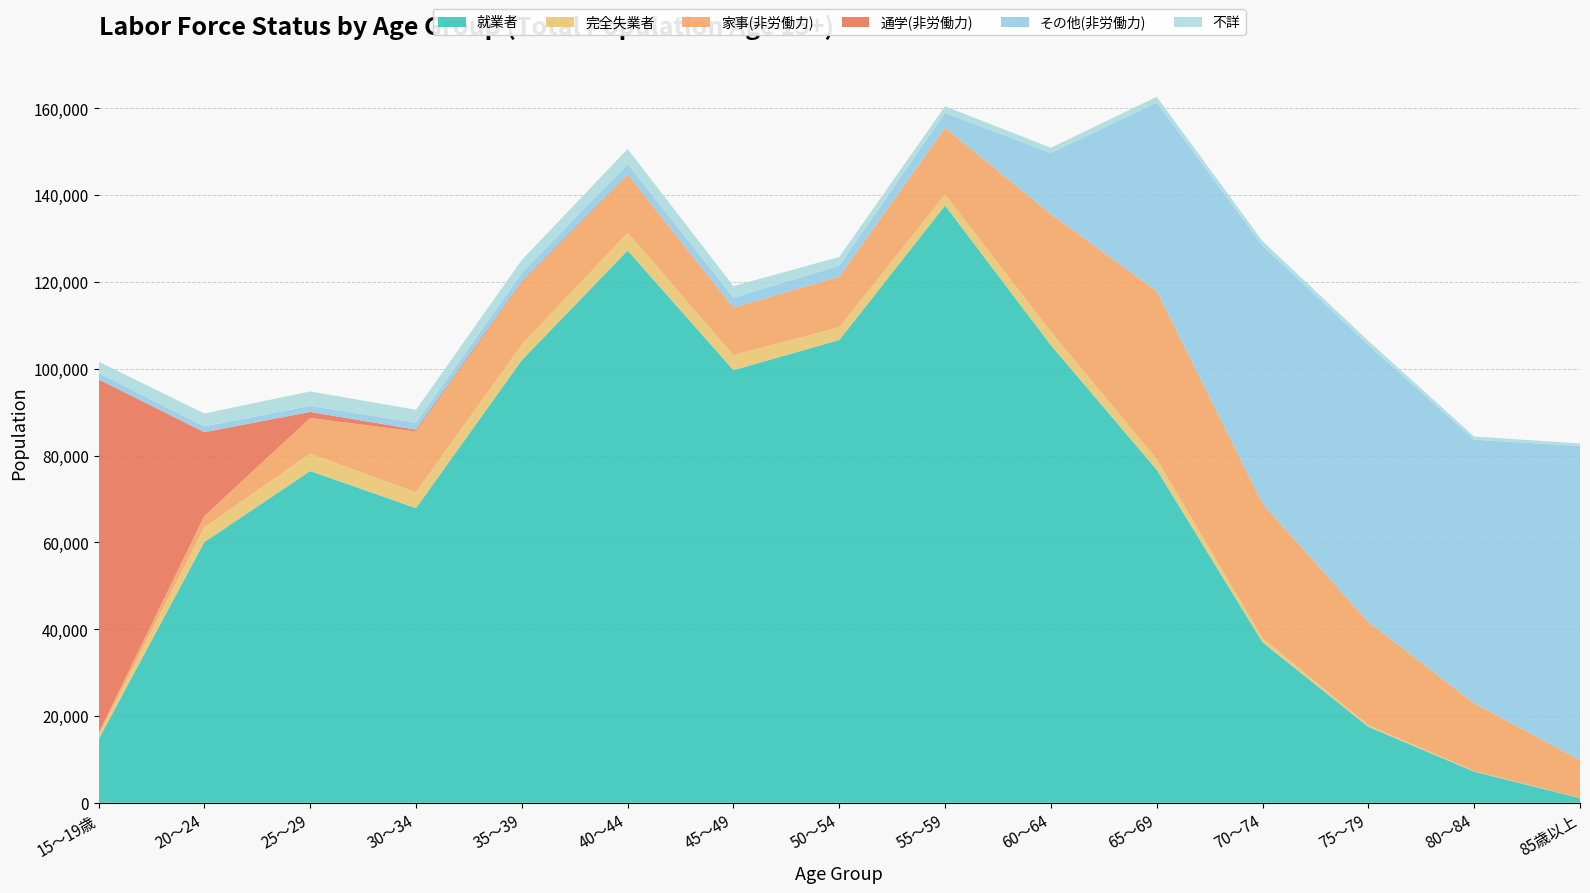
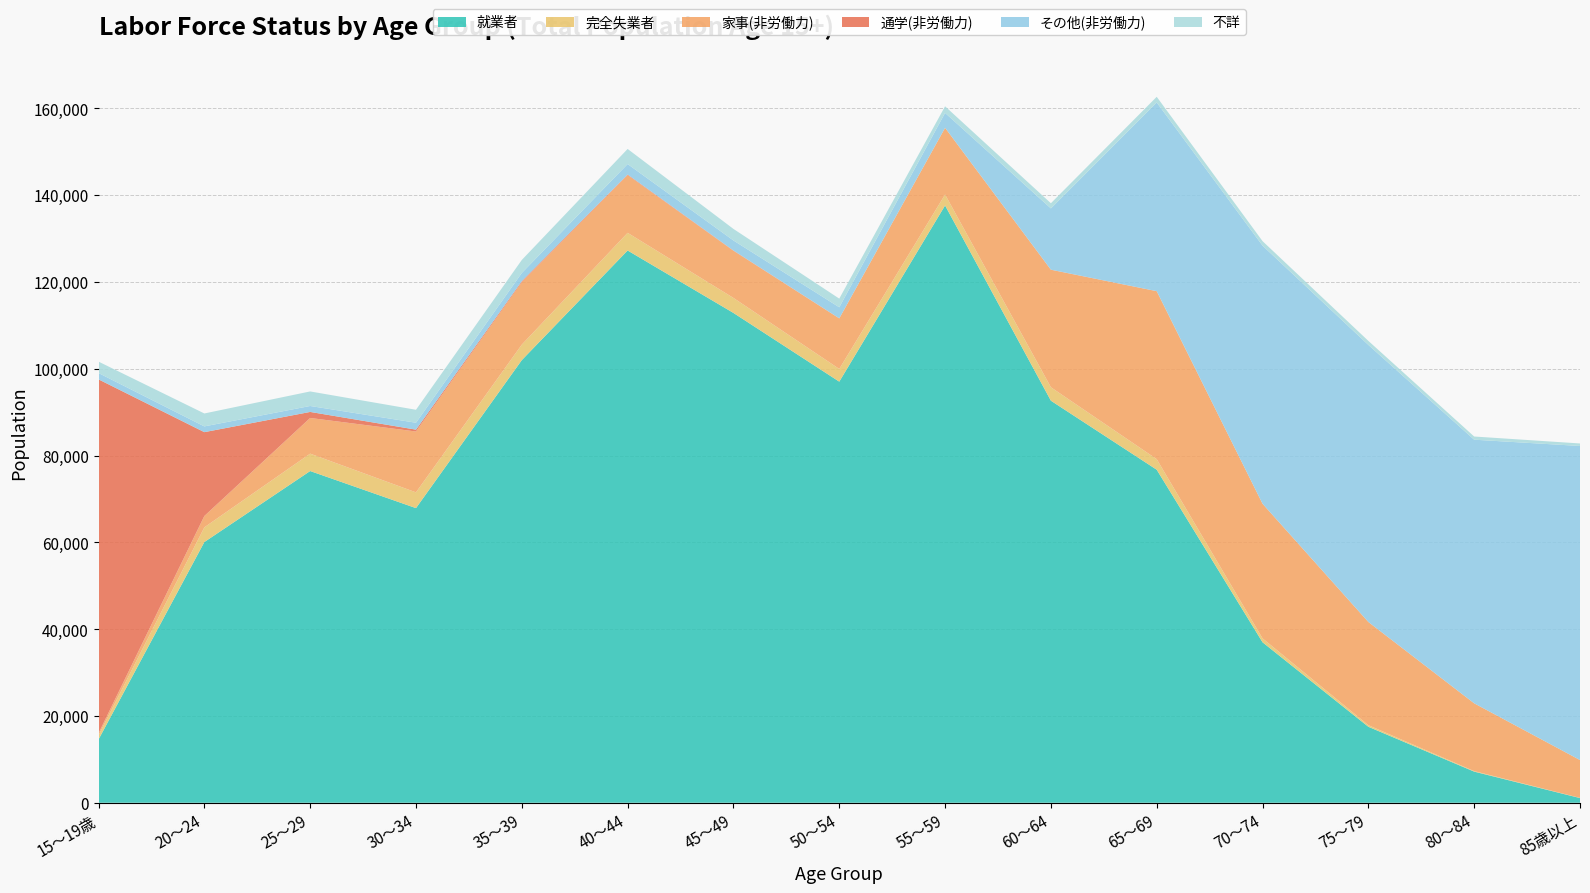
  {
    "就業者": {
      "15～19歳": "15,000",
      "20～24": "60,000",
      "25～29": "76,000",
      "30～34": "68,000",
      "35～39": "102,000",
      "40～44": "127,000",
-     "45～49": "100,000",
-     "50～54": "107,000",
+     "45～49": "113,000",
+     "50～54": "97,000",
      "55～59": "138,000",
-     "60～64": "105,000",
+     "60～64": "93,000",
      "65～69": "77,000",
      "70～74": "37,000"
    }
  }
